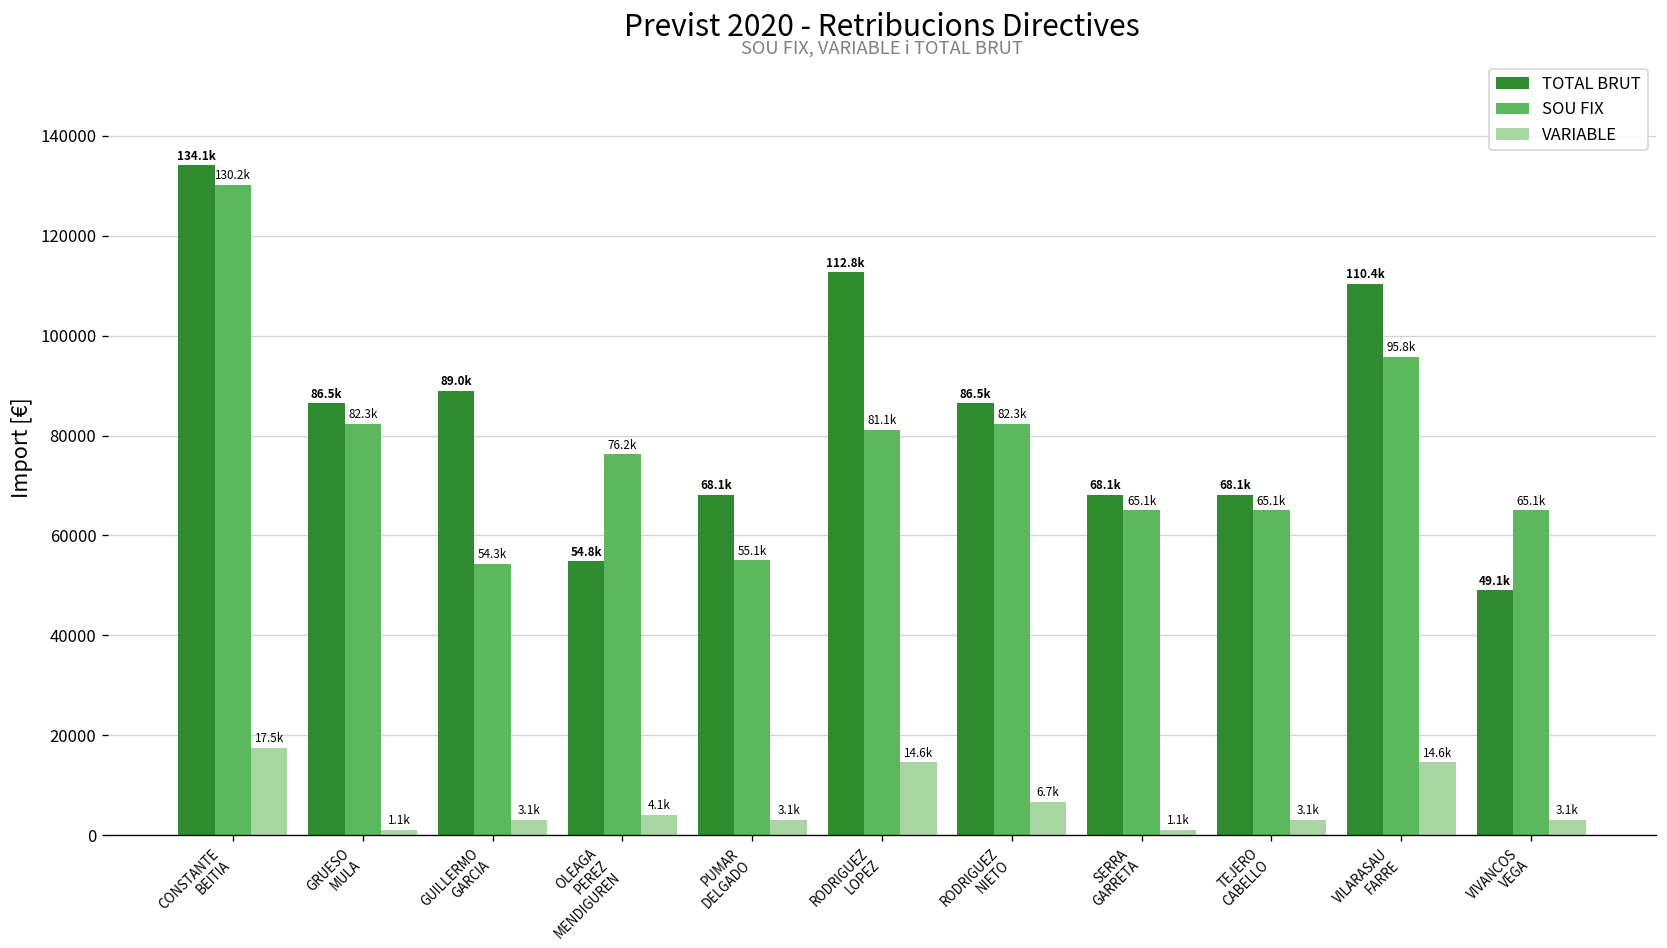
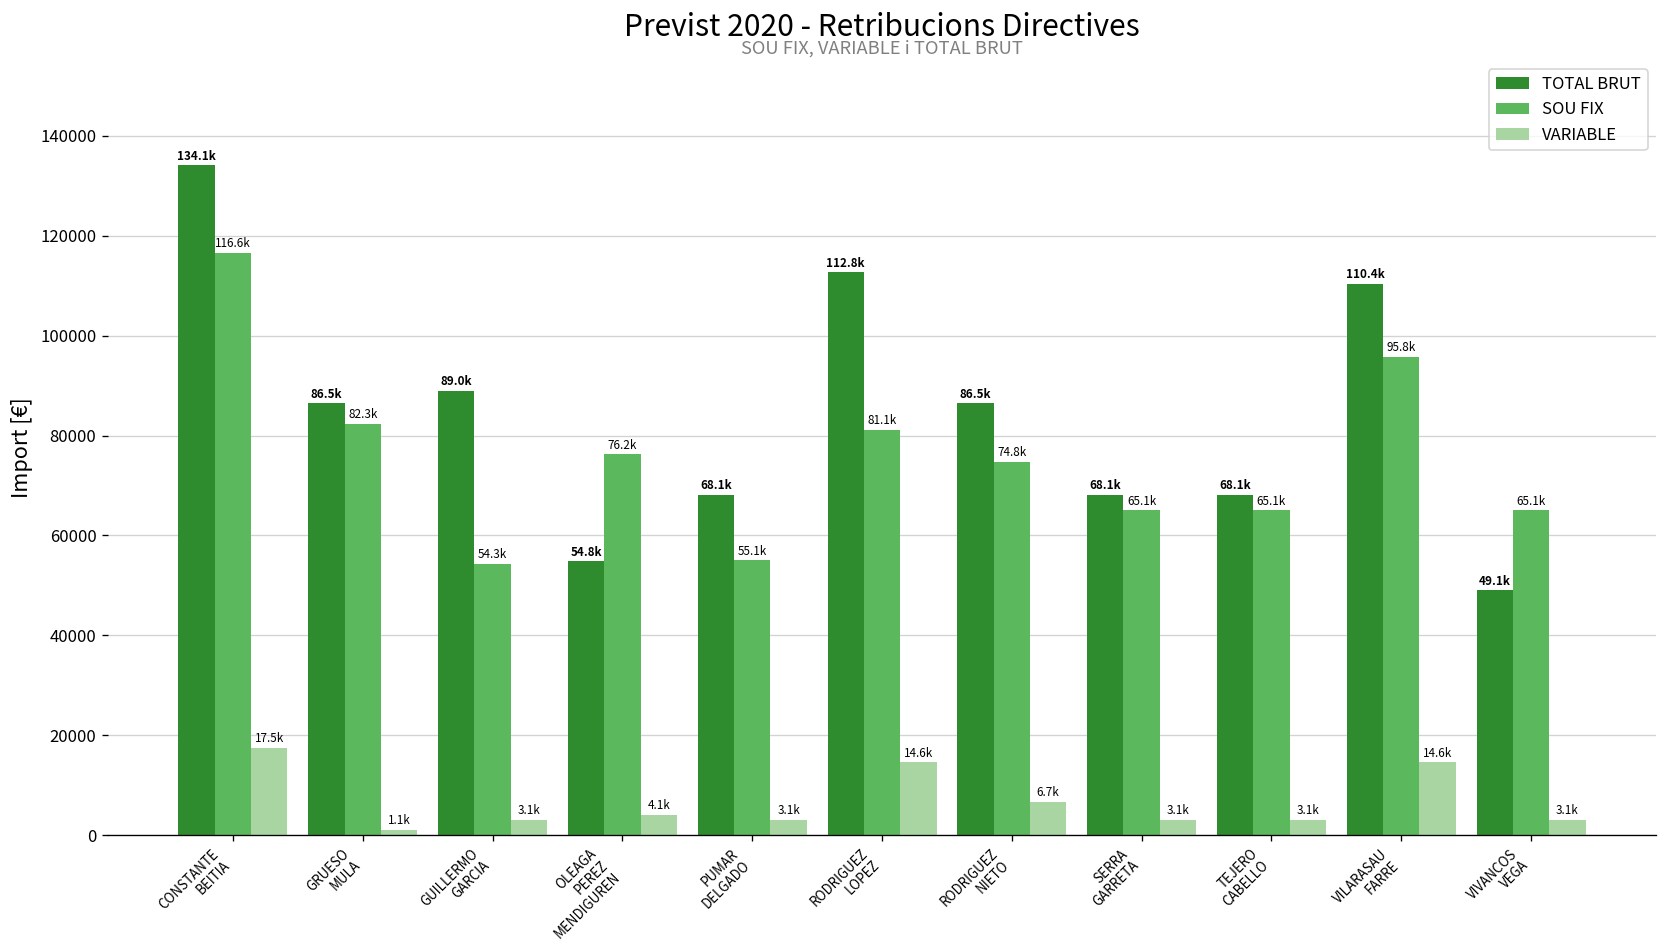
  {
    "TOTAL BRUT": {
      "CONSTANTE BEITIA": "134.1k",
      "GRUESO MULA": "86.5k",
      "GUILLERMO GARCIA": "89.0k",
      "OLEAGA PEREZ MENDIGUREN": "54.8k",
      "PUMAR DELGADO": "68.1k",
      "RODRIGUEZ LOPEZ": "112.8k",
      "RODRIGUEZ NIETO": "86.5k",
      "SERRA GARRETA": "68.1k",
      "TEJERO CABELLO": "68.1k",
      "VILARASAU FARRE": "110.4k",
      "VIVANCOS VEGA": "49.1k"
    },
    "SOU FIX": {
-     "CONSTANTE BEITIA": "130.2k",
+     "CONSTANTE BEITIA": "116.6k",
      "GRUESO MULA": "82.3k",
      "GUILLERMO GARCIA": "54.3k",
      "OLEAGA PEREZ MENDIGUREN": "76.2k",
      "PUMAR DELGADO": "55.1k",
      "RODRIGUEZ LOPEZ": "81.1k",
-     "RODRIGUEZ NIETO": "82.3k",
+     "RODRIGUEZ NIETO": "74.8k",
      "SERRA GARRETA": "65.1k",
      "TEJERO CABELLO": "65.1k",
      "VILARASAU FARRE": "95.8k",
      "VIVANCOS VEGA": "65.1k"
    },
    "VARIABLE": {
      "CONSTANTE BEITIA": "17.5k",
      "GRUESO MULA": "1.1k",
      "GUILLERMO GARCIA": "3.1k",
      "OLEAGA PEREZ MENDIGUREN": "4.1k",
      "PUMAR DELGADO": "3.1k",
      "RODRIGUEZ LOPEZ": "14.6k",
      "RODRIGUEZ NIETO": "6.7k",
-     "SERRA GARRETA": "1.1k",
+     "SERRA GARRETA": "3.1k",
      "TEJERO CABELLO": "3.1k",
      "VILARASAU FARRE": "14.6k",
      "VIVANCOS VEGA": "3.1k"
    }
  }
